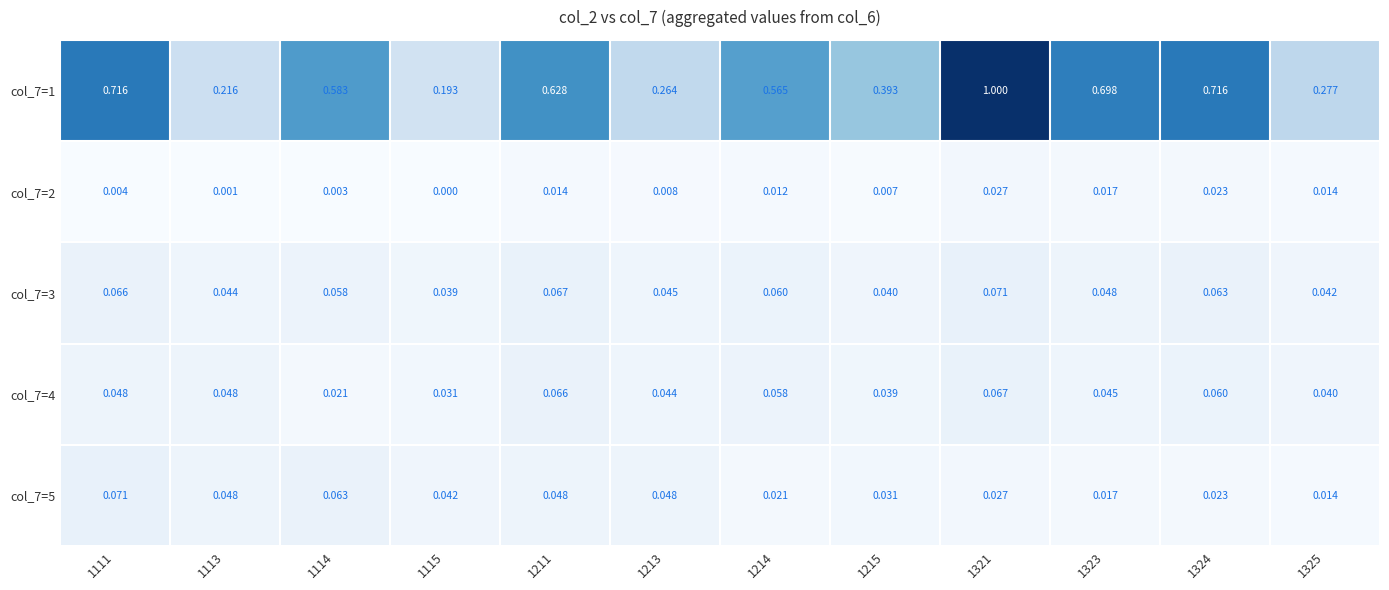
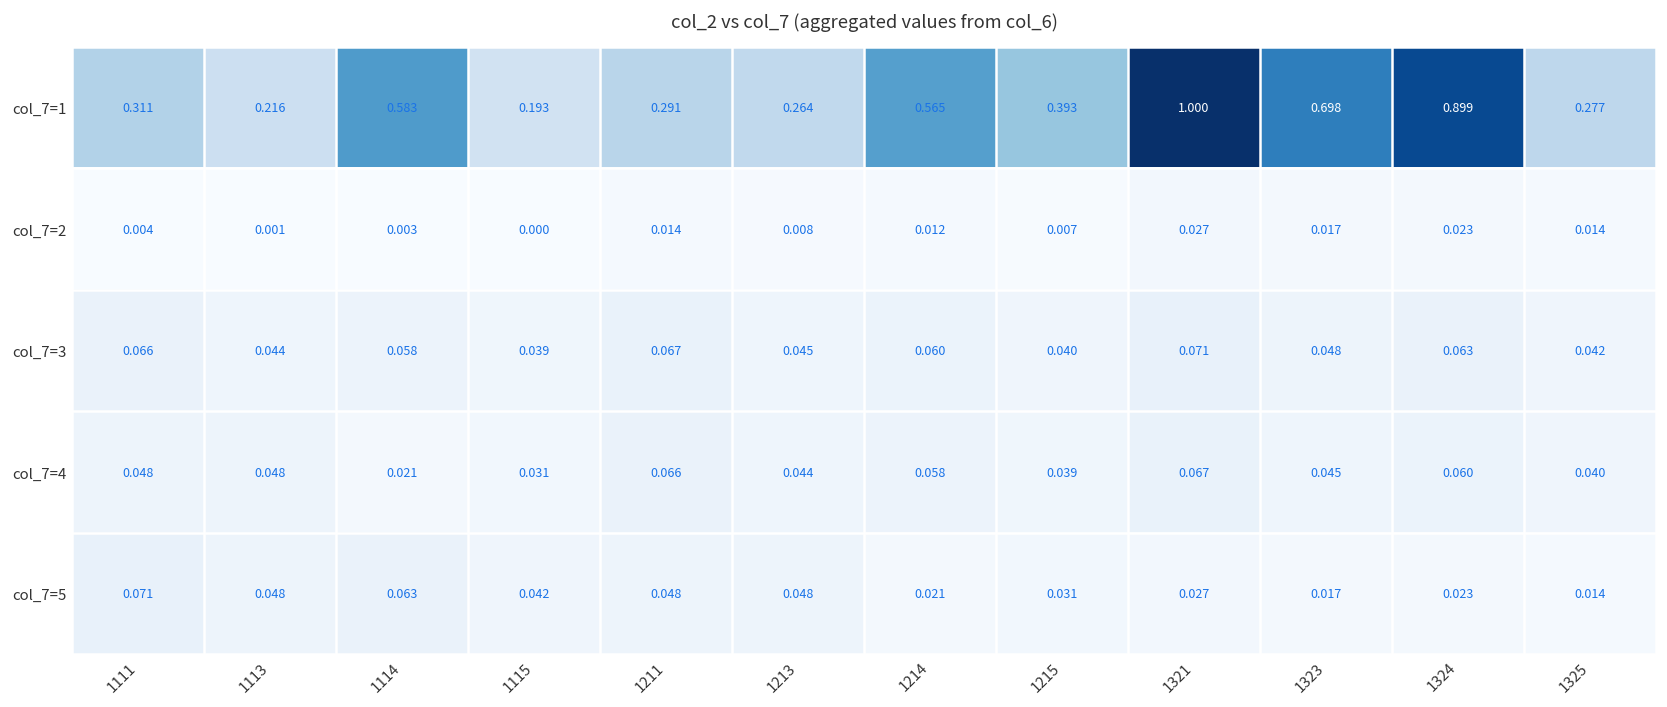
  {
    "col_7=1": {
-     "1111": 0.716,
+     "1111": 0.311,
      "1113": 0.216,
      "1114": 0.583,
      "1115": 0.193,
-     "1211": 0.628,
+     "1211": 0.291,
      "1213": 0.264,
      "1214": 0.565,
      "1215": 0.393,
      "1321": 1.000,
      "1323": 0.698,
-     "1324": 0.716,
+     "1324": 0.899,
      "1325": 0.277
    },
    "col_7=2": {
      "1111": 0.004,
      "1113": 0.001,
      "1114": 0.003,
      "1115": 0.000,
      "1211": 0.014,
      "1213": 0.008,
      "1214": 0.012,
      "1215": 0.007,
      "1321": 0.027,
      "1323": 0.017,
      "1324": 0.023,
      "1325": 0.014
    },
    "col_7=3": {
      "1111": 0.066,
      "1113": 0.044,
      "1114": 0.058,
      "1115": 0.039,
      "1211": 0.067,
      "1213": 0.045,
      "1214": 0.060,
      "1215": 0.040,
      "1321": 0.071,
      "1323": 0.048,
      "1324": 0.063,
      "1325": 0.042
    },
    "col_7=4": {
      "1111": 0.048,
      "1113": 0.048,
      "1114": 0.021,
      "1115": 0.031,
      "1211": 0.066,
      "1213": 0.044,
      "1214": 0.058,
      "1215": 0.039,
      "1321": 0.067,
      "1323": 0.045,
      "1324": 0.060,
      "1325": 0.040
    },
    "col_7=5": {
      "1111": 0.071,
      "1113": 0.048,
      "1114": 0.063,
      "1115": 0.042,
      "1211": 0.048,
      "1213": 0.048,
      "1214": 0.021,
      "1215": 0.031,
      "1321": 0.027,
      "1323": 0.017,
      "1324": 0.023,
      "1325": 0.014
    }
  }
